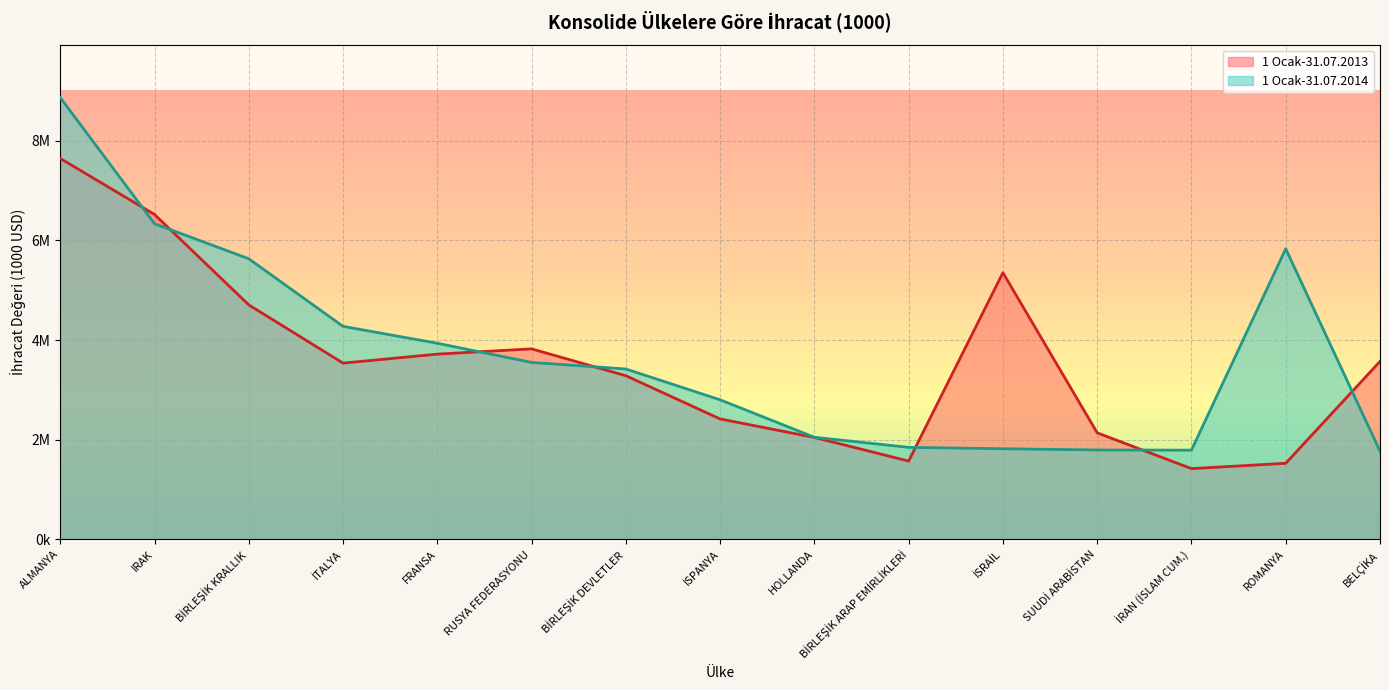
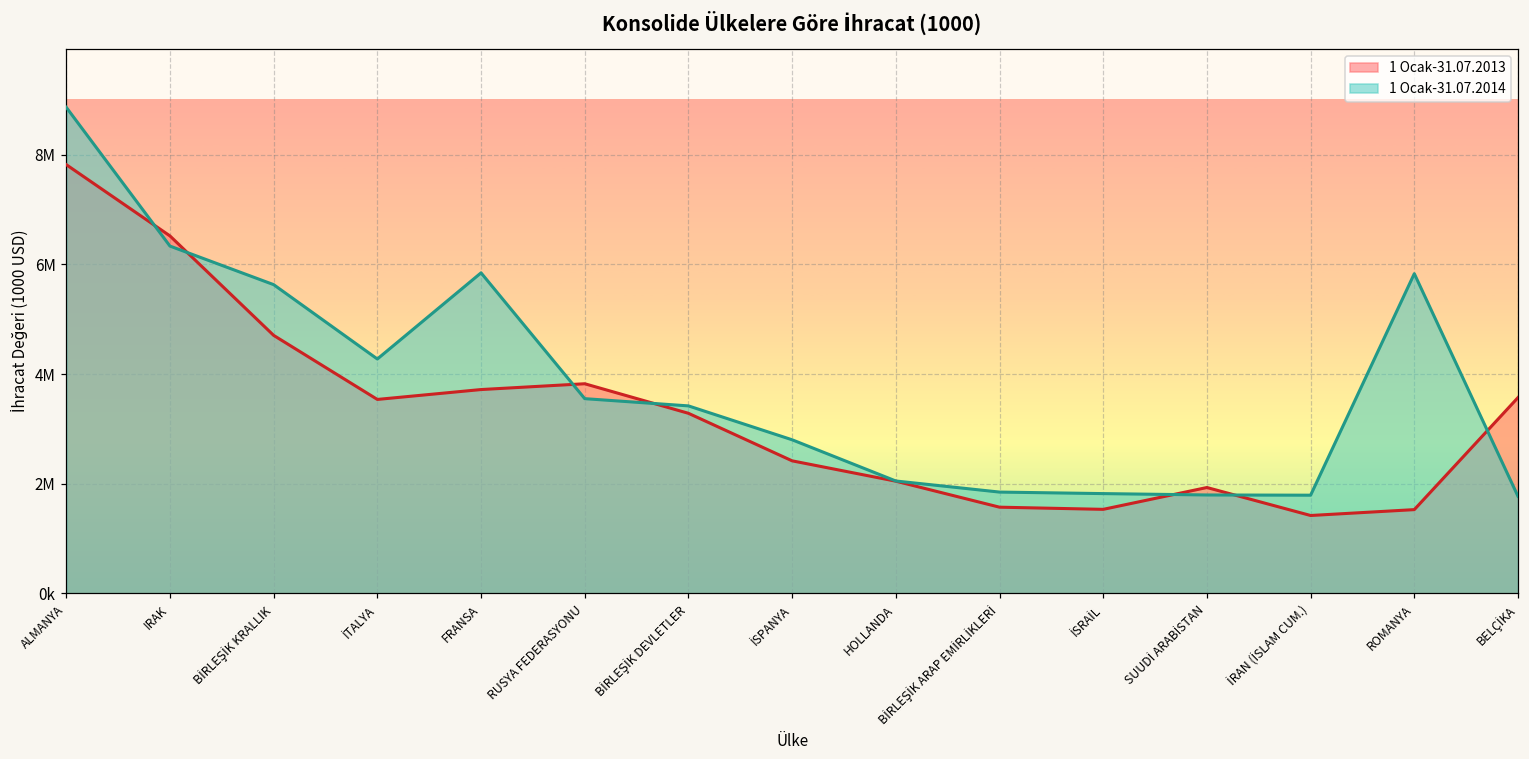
  {
    "1 Ocak-31.07.2013": {
-     "ALMANYA": 7600000,
+     "ALMANYA": 7800000,
      "IRAK": 6500000,
      "BİRLEŞİK KRALLIK": 4700000,
      "İTALYA": 3500000,
      "FRANSA": 3700000,
      "RUSYA FEDERASYONU": 3800000,
      "BİRLEŞİK DEVLETLER": 3300000,
      "İSPANYA": 2400000,
      "BİRLEŞİK ARAP EMİRLİKLERİ": 1600000,
-     "İSRAİL": 5400000,
-     "SUUDİ ARABİSTAN": 2100000,
+     "İSRAİL": 1500000,
+     "SUUDİ ARABİSTAN": 1900000,
      "İRAN (İSLAM CUM.)": 1400000,
      "ROMANYA": 1500000,
      "BELÇİKA": 3600000
    },
    "1 Ocak-31.07.2014": {
      "ALMANYA": 8900000,
      "IRAK": 6300000,
      "BİRLEŞİK KRALLIK": 5600000,
      "İTALYA": 4300000,
-     "FRANSA": 3900000,
+     "FRANSA": 5800000,
      "RUSYA FEDERASYONU": 3600000,
      "BİRLEŞİK DEVLETLER": 3400000,
      "İSPANYA": 2800000,
      "BİRLEŞİK ARAP EMİRLİKLERİ": 1800000,
      "İSRAİL": 1800000,
      "SUUDİ ARABİSTAN": 1800000,
      "İRAN (İSLAM CUM.)": 1800000,
      "ROMANYA": 5800000,
      "BELÇİKA": 1800000
    }
  }
